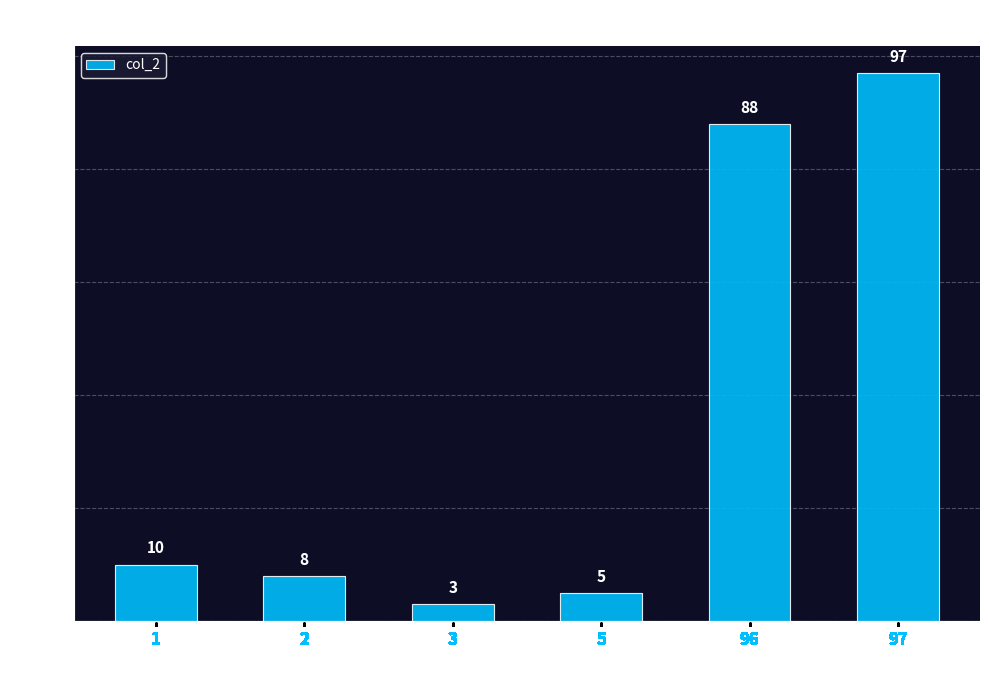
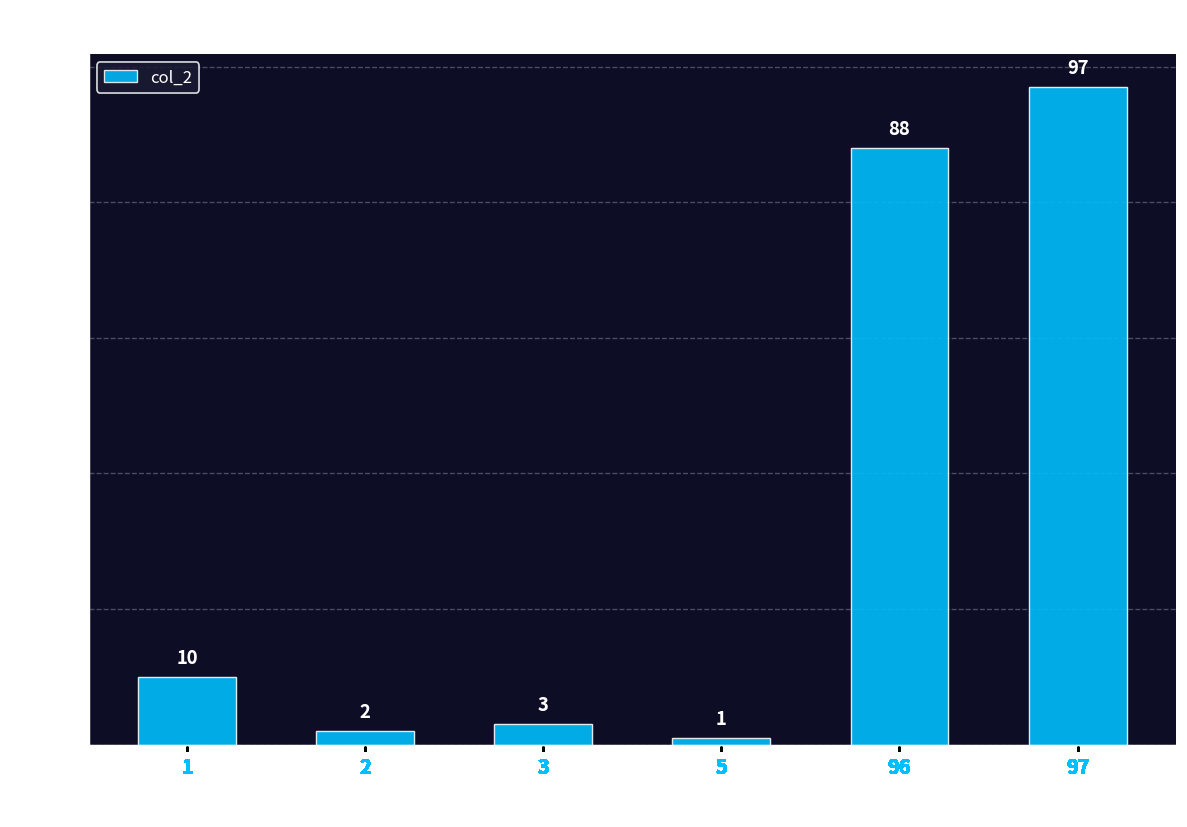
  {
    "1": 10,
-   "2": 8,
+   "2": 2,
    "3": 3,
-   "5": 5,
+   "5": 1,
    "96": 88,
    "97": 97
  }
